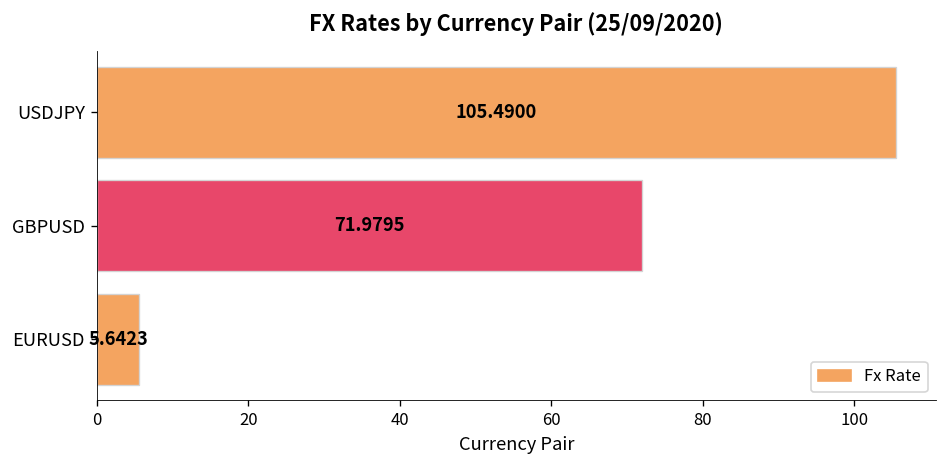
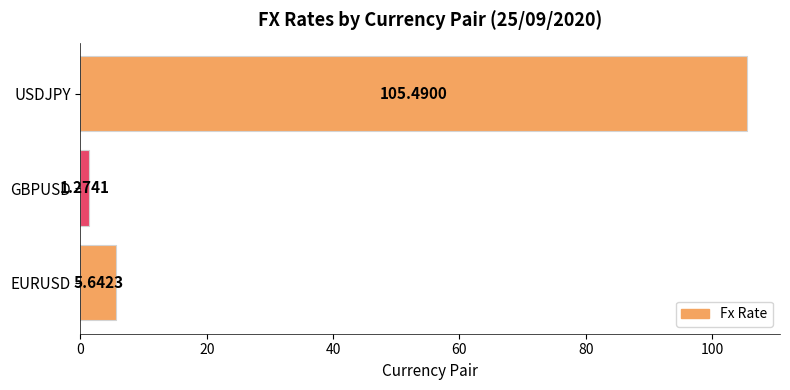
  {
    "USDJPY": 105.4900,
-   "GBPUSD": 71.9795,
+   "GBPUSD": 1.2741,
    "EURUSD": 5.6423
  }
